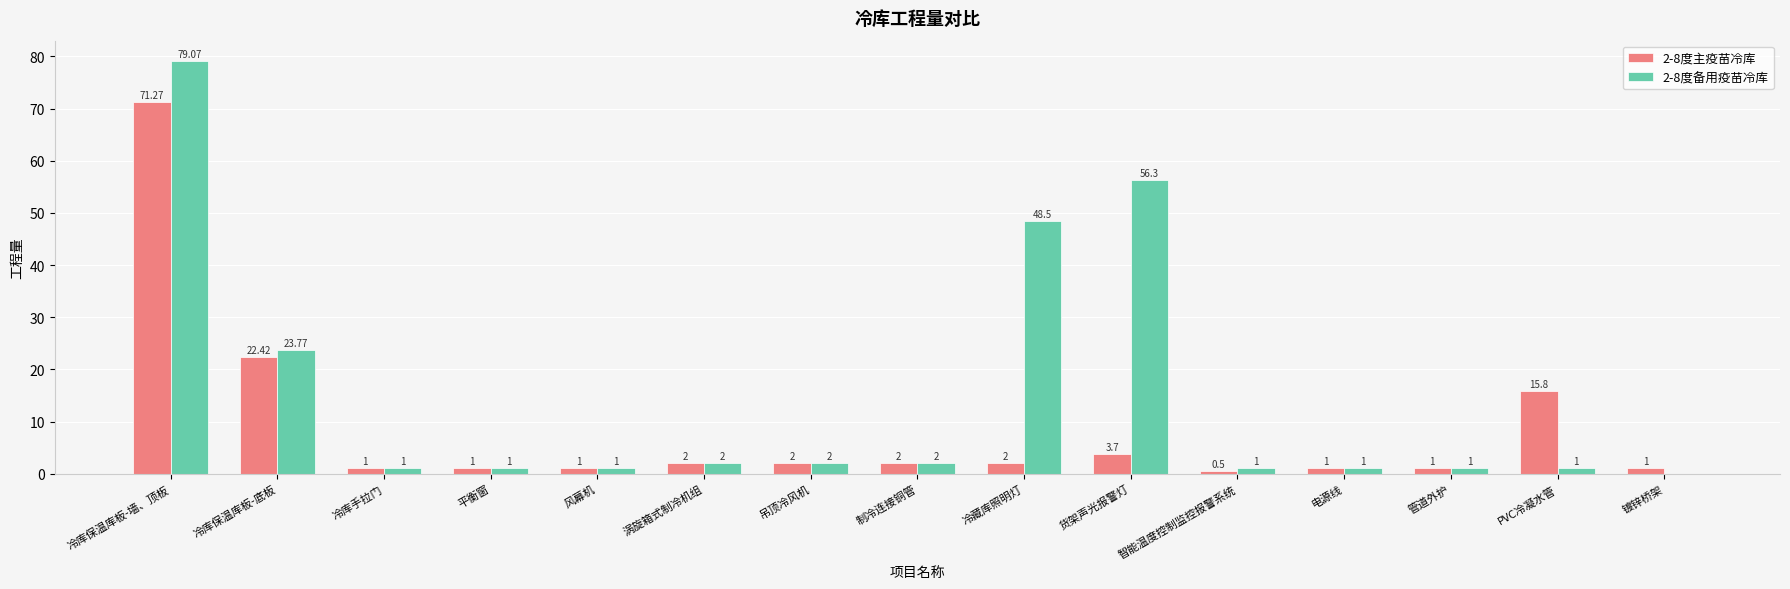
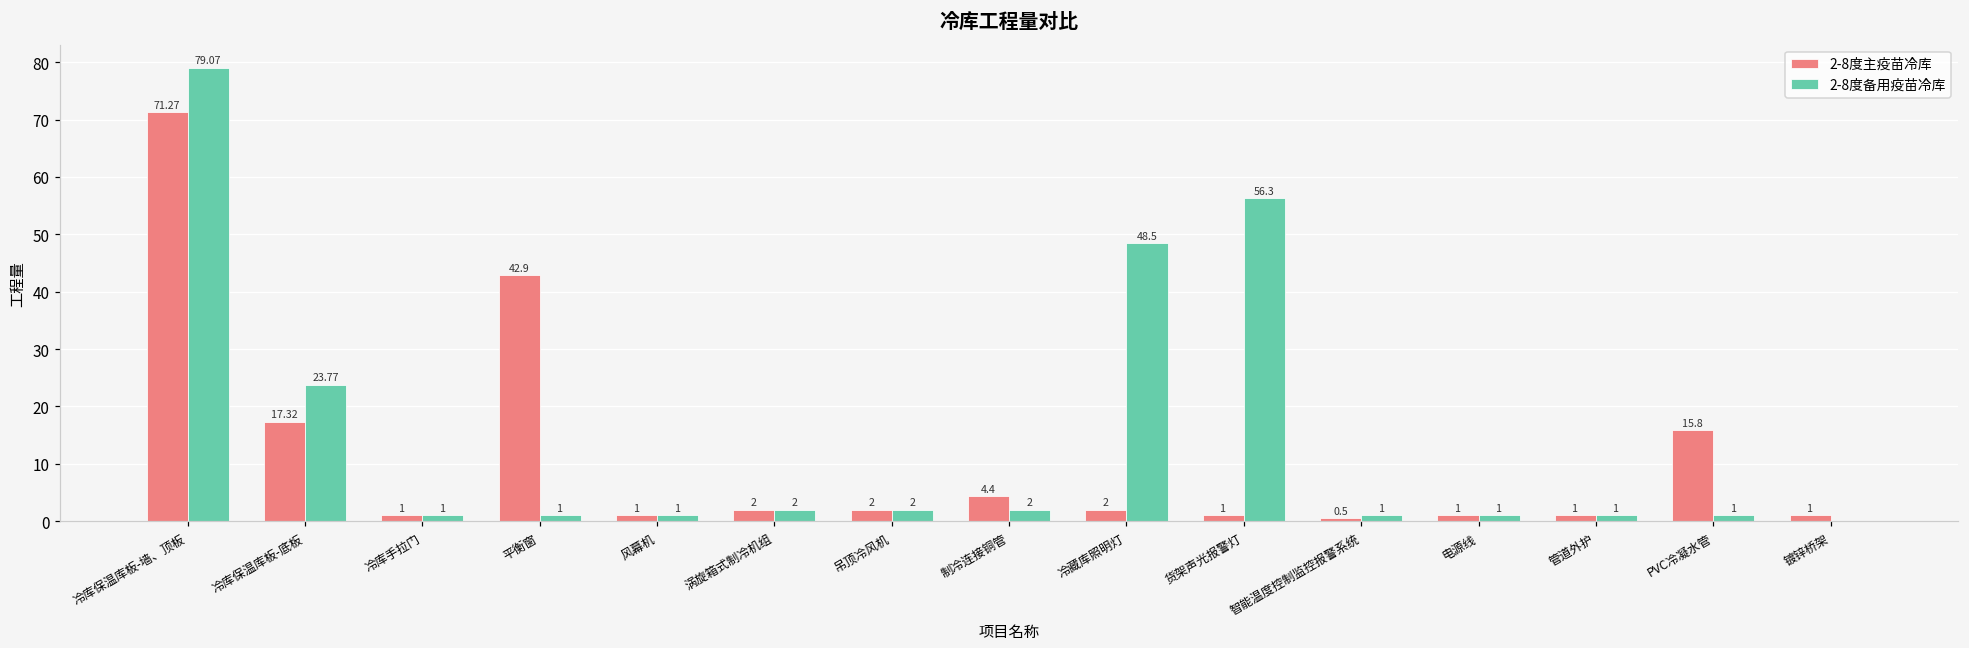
  {
    "2-8度主疫苗冷库": {
      "冷库保温库板-墙、顶板": 71.27,
-     "冷库保温库板-底板": 22.42,
+     "冷库保温库板-底板": 17.32,
      "冷库手拉门": 1,
-     "平衡窗": 1,
+     "平衡窗": 42.9,
      "风幕机": 1,
      "涡旋箱式制冷机组": 2,
      "吊顶冷风机": 2,
-     "制冷连接铜管": 2,
+     "制冷连接铜管": 4.4,
      "冷藏库照明灯": 2,
-     "货架声光报警灯": 3.7,
+     "货架声光报警灯": 1,
      "智能温度控制监控报警系统": 0.5,
      "电源线": 1,
      "管道外护": 1,
      "PVC冷凝水管": 15.8,
      "镀锌桥架": 1
    },
    "2-8度备用疫苗冷库": {
      "冷库保温库板-墙、顶板": 79.07,
      "冷库保温库板-底板": 23.77,
      "冷库手拉门": 1,
      "平衡窗": 1,
      "风幕机": 1,
      "涡旋箱式制冷机组": 2,
      "吊顶冷风机": 2,
      "制冷连接铜管": 2,
      "冷藏库照明灯": 48.5,
      "货架声光报警灯": 56.3,
      "智能温度控制监控报警系统": 1,
      "电源线": 1,
      "管道外护": 1,
      "PVC冷凝水管": 1
    }
  }
